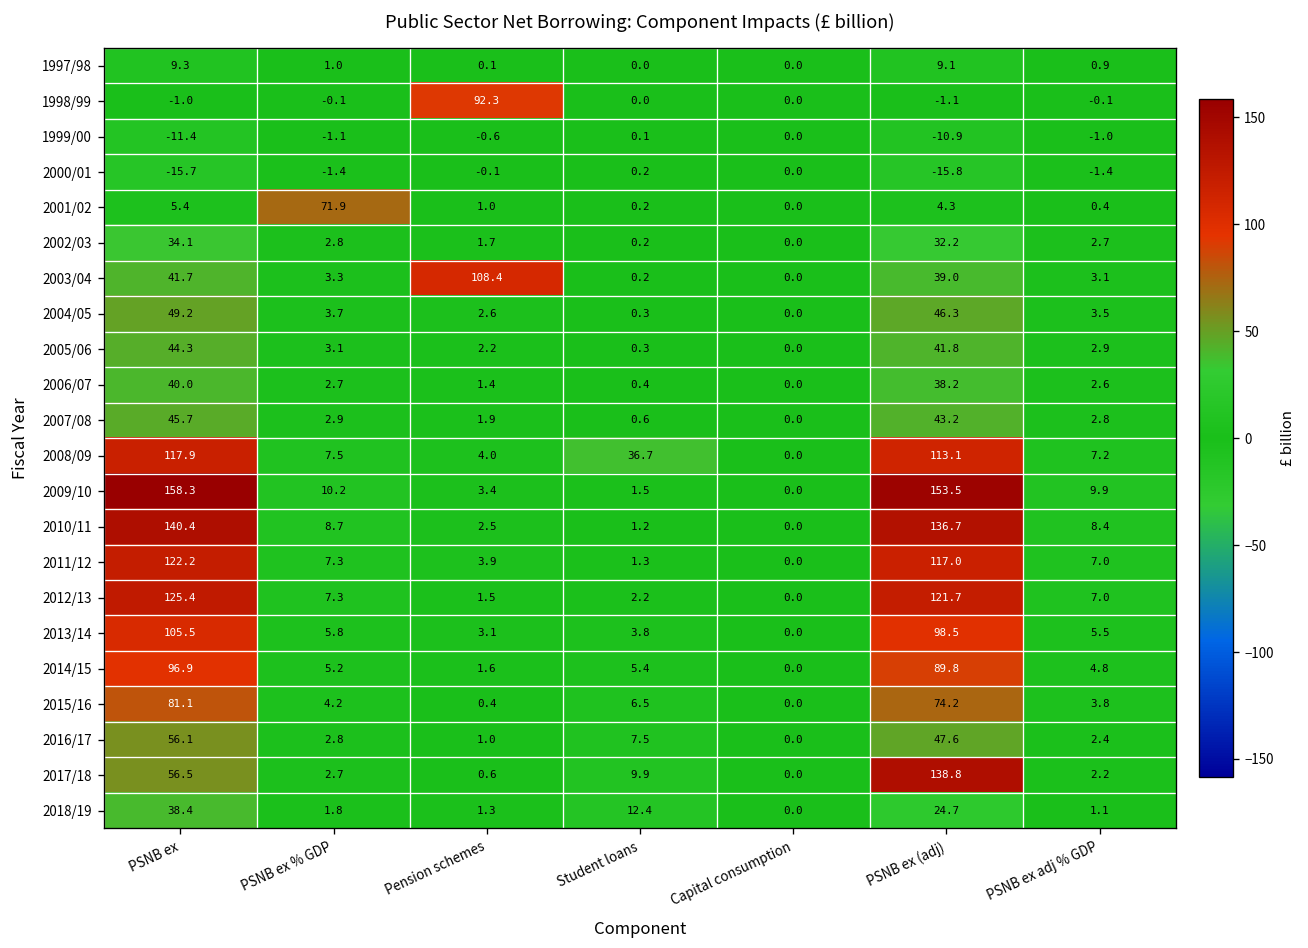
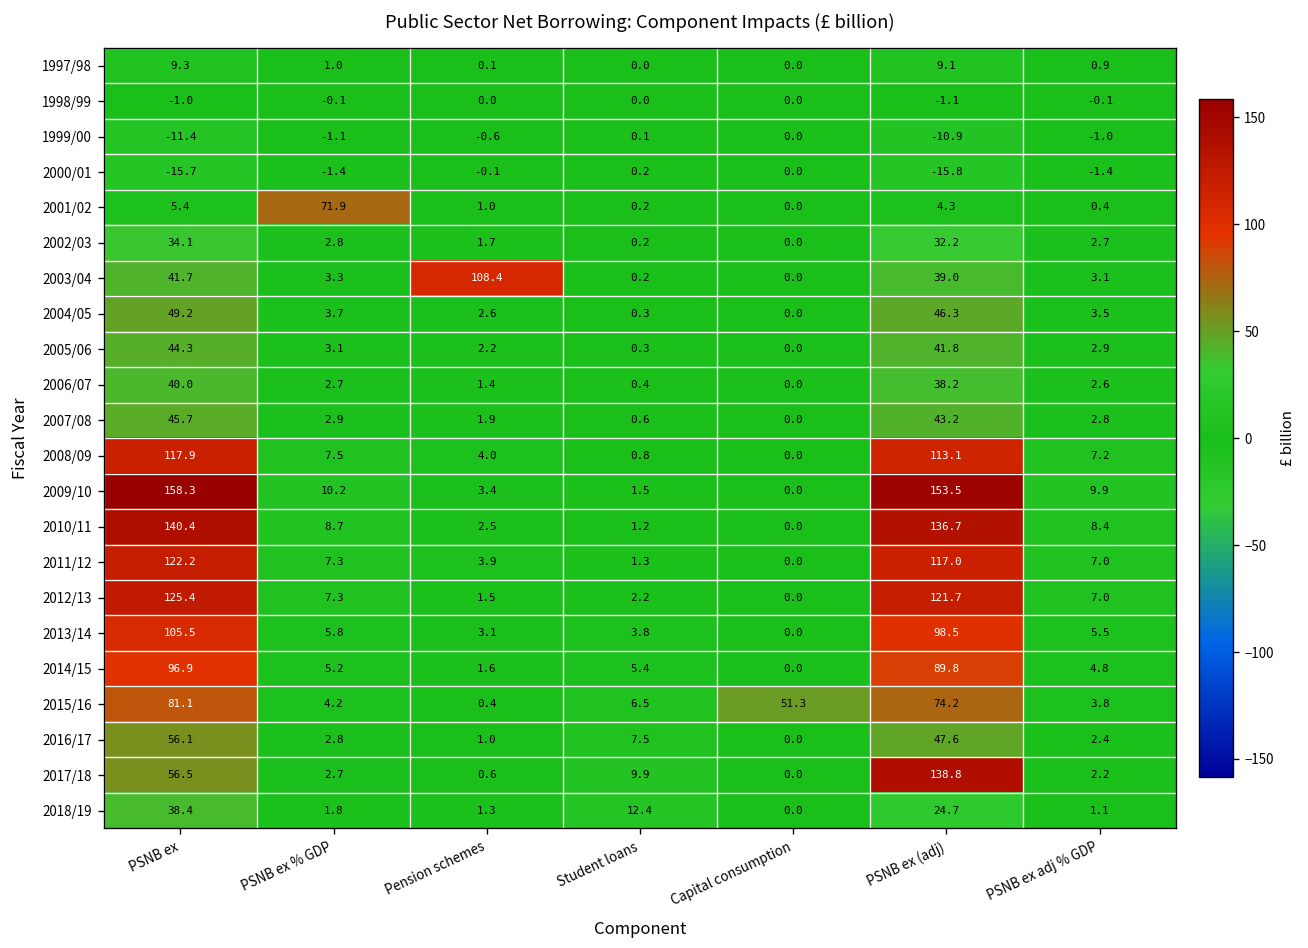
  {
    "1997/98": {
      "PSNB ex": 9.3,
      "PSNB ex % GDP": 1.0,
      "Pension schemes": 0.1,
      "Student loans": 0.0,
      "Capital consumption": 0.0,
      "PSNB ex (adj)": 9.1,
      "PSNB ex adj % GDP": 0.9
    },
    "1998/99": {
      "PSNB ex": -1.0,
      "PSNB ex % GDP": -0.1,
-     "Pension schemes": 92.3,
+     "Pension schemes": 0.0,
      "Student loans": 0.0,
      "Capital consumption": 0.0,
      "PSNB ex (adj)": -1.1,
      "PSNB ex adj % GDP": -0.1
    },
    "1999/00": {
      "PSNB ex": -11.4,
      "PSNB ex % GDP": -1.1,
      "Pension schemes": -0.6,
      "Student loans": 0.1,
      "Capital consumption": 0.0,
      "PSNB ex (adj)": -10.9,
      "PSNB ex adj % GDP": -1.0
    },
    "2000/01": {
      "PSNB ex": -15.7,
      "PSNB ex % GDP": -1.4,
      "Pension schemes": -0.1,
      "Student loans": 0.2,
      "Capital consumption": 0.0,
      "PSNB ex (adj)": -15.8,
      "PSNB ex adj % GDP": -1.4
    },
    "2001/02": {
      "PSNB ex": 5.4,
      "PSNB ex % GDP": 71.9,
      "Pension schemes": 1.0,
      "Student loans": 0.2,
      "Capital consumption": 0.0,
      "PSNB ex (adj)": 4.3,
      "PSNB ex adj % GDP": 0.4
    },
    "2002/03": {
      "PSNB ex": 34.1,
      "PSNB ex % GDP": 2.8,
      "Pension schemes": 1.7,
      "Student loans": 0.2,
      "Capital consumption": 0.0,
      "PSNB ex (adj)": 32.2,
      "PSNB ex adj % GDP": 2.7
    },
    "2003/04": {
      "PSNB ex": 41.7,
      "PSNB ex % GDP": 3.3,
      "Pension schemes": 108.4,
      "Student loans": 0.2,
      "Capital consumption": 0.0,
      "PSNB ex (adj)": 39.0,
      "PSNB ex adj % GDP": 3.1
    },
    "2004/05": {
      "PSNB ex": 49.2,
      "PSNB ex % GDP": 3.7,
      "Pension schemes": 2.6,
      "Student loans": 0.3,
      "Capital consumption": 0.0,
      "PSNB ex (adj)": 46.3,
      "PSNB ex adj % GDP": 3.5
    },
    "2005/06": {
      "PSNB ex": 44.3,
      "PSNB ex % GDP": 3.1,
      "Pension schemes": 2.2,
      "Student loans": 0.3,
      "Capital consumption": 0.0,
      "PSNB ex (adj)": 41.8,
      "PSNB ex adj % GDP": 2.9
    },
    "2006/07": {
      "PSNB ex": 40.0,
      "PSNB ex % GDP": 2.7,
      "Pension schemes": 1.4,
      "Student loans": 0.4,
      "Capital consumption": 0.0,
      "PSNB ex (adj)": 38.2,
      "PSNB ex adj % GDP": 2.6
    },
    "2007/08": {
      "PSNB ex": 45.7,
      "PSNB ex % GDP": 2.9,
      "Pension schemes": 1.9,
      "Student loans": 0.6,
      "Capital consumption": 0.0,
      "PSNB ex (adj)": 43.2,
      "PSNB ex adj % GDP": 2.8
    },
    "2008/09": {
      "PSNB ex": 117.9,
      "PSNB ex % GDP": 7.5,
      "Pension schemes": 4.0,
-     "Student loans": 36.7,
+     "Student loans": 0.8,
      "Capital consumption": 0.0,
      "PSNB ex (adj)": 113.1,
      "PSNB ex adj % GDP": 7.2
    },
    "2009/10": {
      "PSNB ex": 158.3,
      "PSNB ex % GDP": 10.2,
      "Pension schemes": 3.4,
      "Student loans": 1.5,
      "Capital consumption": 0.0,
      "PSNB ex (adj)": 153.5,
      "PSNB ex adj % GDP": 9.9
    },
    "2010/11": {
      "PSNB ex": 140.4,
      "PSNB ex % GDP": 8.7,
      "Pension schemes": 2.5,
      "Student loans": 1.2,
      "Capital consumption": 0.0,
      "PSNB ex (adj)": 136.7,
      "PSNB ex adj % GDP": 8.4
    },
    "2011/12": {
      "PSNB ex": 122.2,
      "PSNB ex % GDP": 7.3,
      "Pension schemes": 3.9,
      "Student loans": 1.3,
      "Capital consumption": 0.0,
      "PSNB ex (adj)": 117.0,
      "PSNB ex adj % GDP": 7.0
    },
    "2012/13": {
      "PSNB ex": 125.4,
      "PSNB ex % GDP": 7.3,
      "Pension schemes": 1.5,
      "Student loans": 2.2,
      "Capital consumption": 0.0,
      "PSNB ex (adj)": 121.7,
      "PSNB ex adj % GDP": 7.0
    },
    "2013/14": {
      "PSNB ex": 105.5,
      "PSNB ex % GDP": 5.8,
      "Pension schemes": 3.1,
      "Student loans": 3.8,
      "Capital consumption": 0.0,
      "PSNB ex (adj)": 98.5,
      "PSNB ex adj % GDP": 5.5
    },
    "2014/15": {
      "PSNB ex": 96.9,
      "PSNB ex % GDP": 5.2,
      "Pension schemes": 1.6,
      "Student loans": 5.4,
      "Capital consumption": 0.0,
      "PSNB ex (adj)": 89.8,
      "PSNB ex adj % GDP": 4.8
    },
    "2015/16": {
      "PSNB ex": 81.1,
      "PSNB ex % GDP": 4.2,
      "Pension schemes": 0.4,
      "Student loans": 6.5,
-     "Capital consumption": 0.0,
+     "Capital consumption": 51.3,
      "PSNB ex (adj)": 74.2,
      "PSNB ex adj % GDP": 3.8
    },
    "2016/17": {
      "PSNB ex": 56.1,
      "PSNB ex % GDP": 2.8,
      "Pension schemes": 1.0,
      "Student loans": 7.5,
      "Capital consumption": 0.0,
      "PSNB ex (adj)": 47.6,
      "PSNB ex adj % GDP": 2.4
    },
    "2017/18": {
      "PSNB ex": 56.5,
      "PSNB ex % GDP": 2.7,
      "Pension schemes": 0.6,
      "Student loans": 9.9,
      "Capital consumption": 0.0,
      "PSNB ex (adj)": 138.8,
      "PSNB ex adj % GDP": 2.2
    },
    "2018/19": {
      "PSNB ex": 38.4,
      "PSNB ex % GDP": 1.8,
      "Pension schemes": 1.3,
      "Student loans": 12.4,
      "Capital consumption": 0.0,
      "PSNB ex (adj)": 24.7,
      "PSNB ex adj % GDP": 1.1
    }
  }
